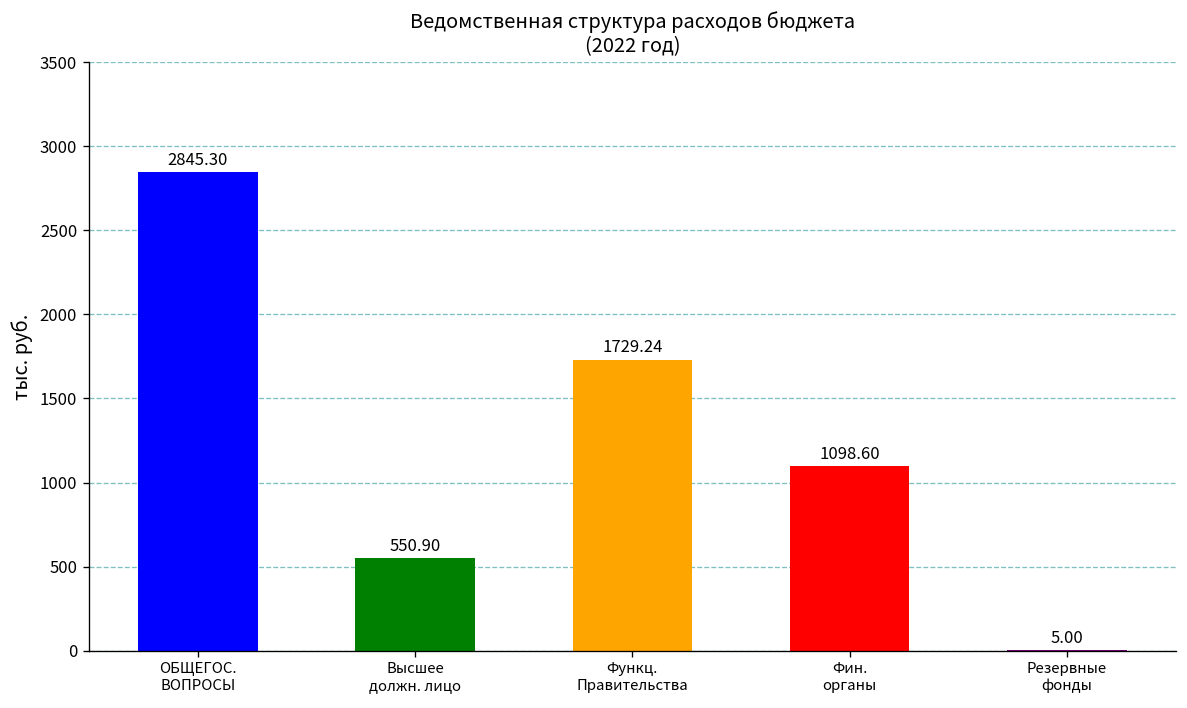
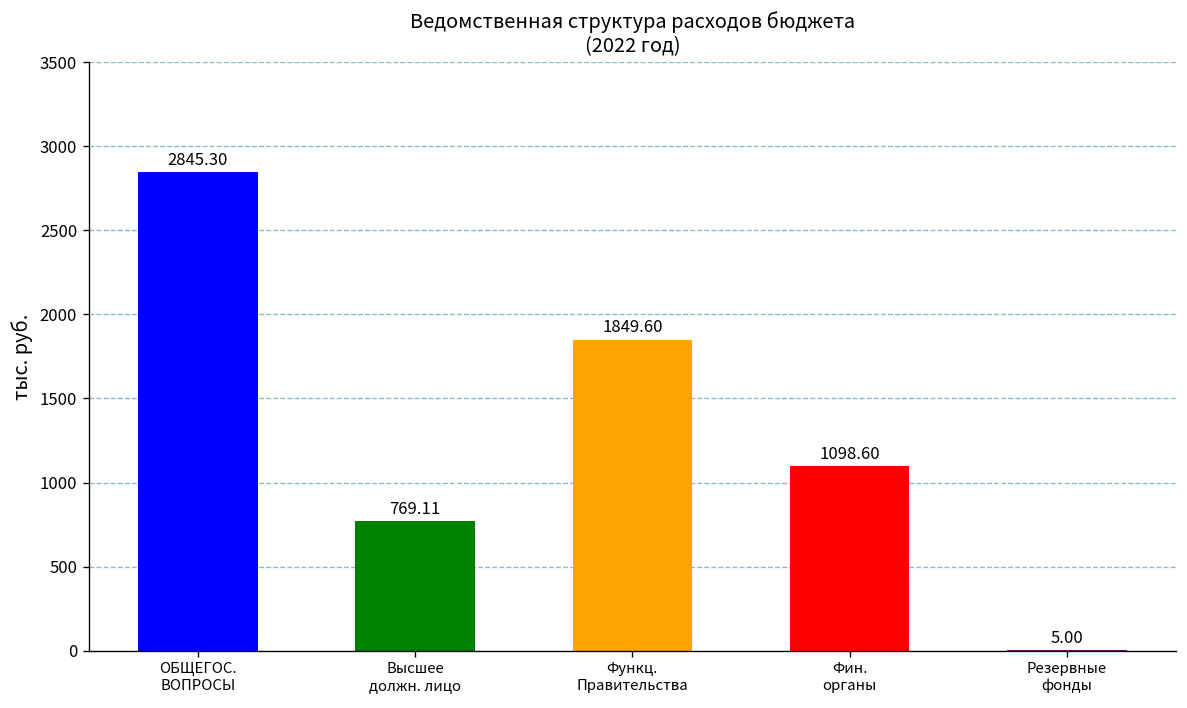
  {
    "ОБЩЕГОС. ВОПРОСЫ": 2845.30,
-   "Высшее должн. лицо": 550.90,
-   "Функц. Правительства": 1729.24,
+   "Высшее должн. лицо": 769.11,
+   "Функц. Правительства": 1849.60,
    "Фин. органы": 1098.60,
    "Резервные фонды": 5.00
  }
